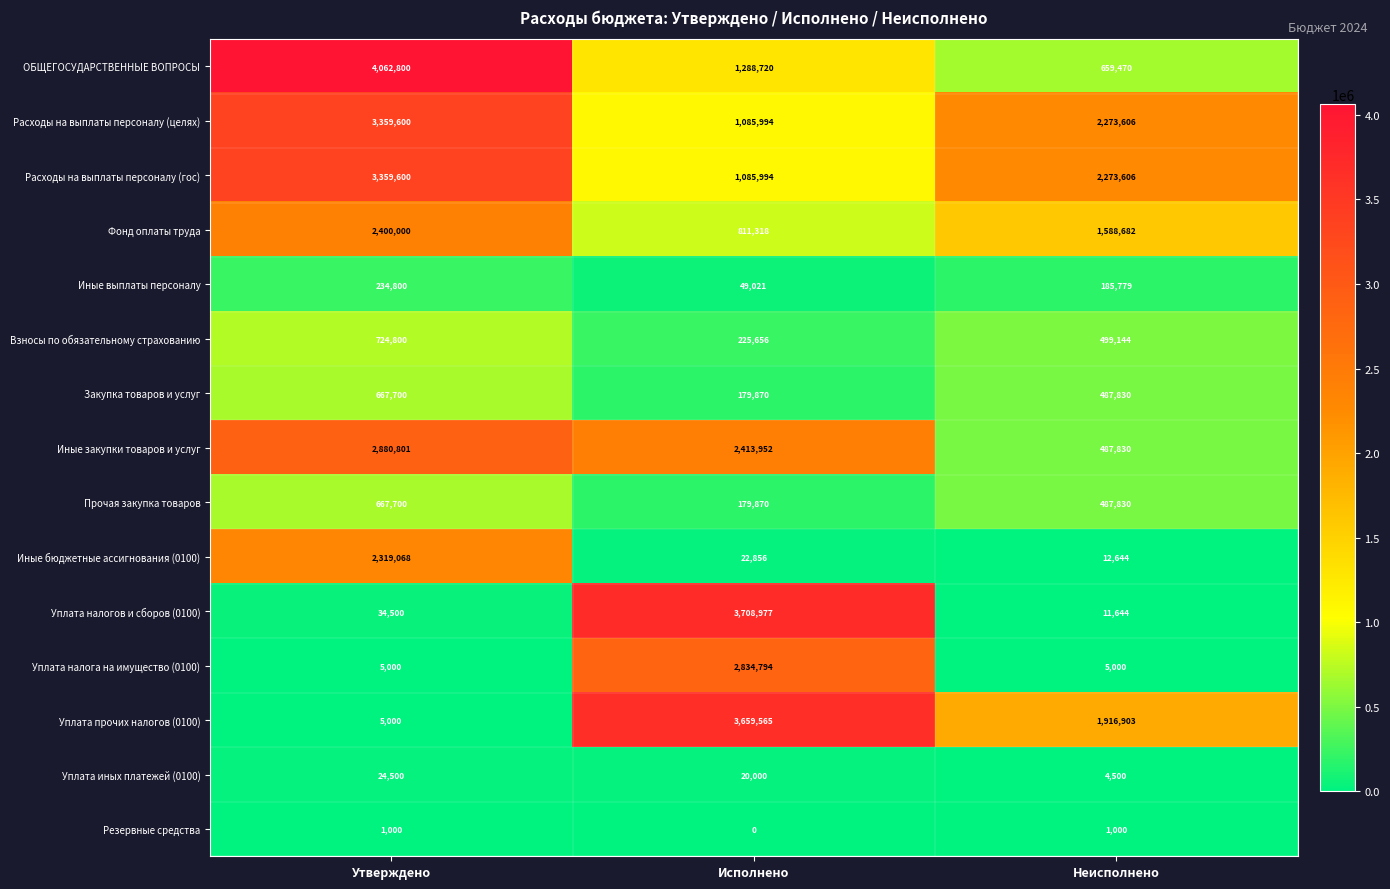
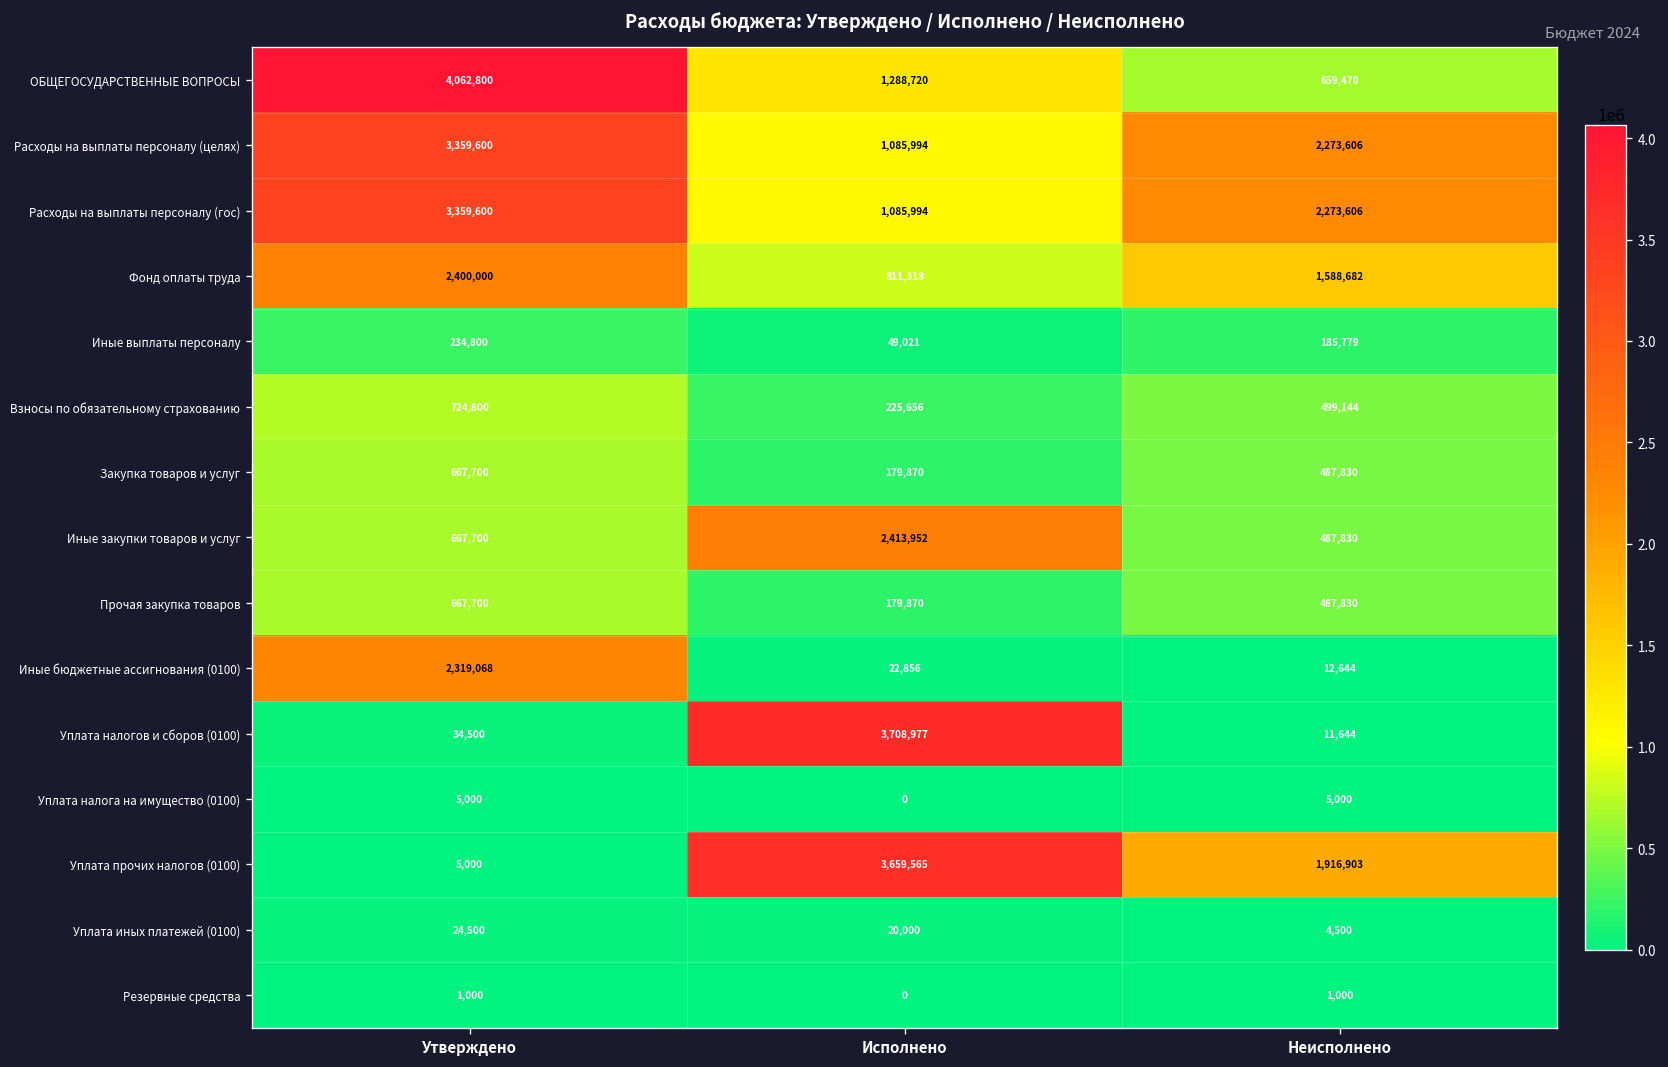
  {
    "ОБЩЕГОСУДАРСТВЕННЫЕ ВОПРОСЫ": {
      "Утверждено": "4,062,800",
      "Исполнено": "1,288,720",
      "Неисполнено": "659,470"
    },
    "Расходы на выплаты персоналу (целях)": {
      "Утверждено": "3,359,600",
      "Исполнено": "1,085,994",
      "Неисполнено": "2,273,606"
    },
    "Расходы на выплаты персоналу (гос)": {
      "Утверждено": "3,359,600",
      "Исполнено": "1,085,994",
      "Неисполнено": "2,273,606"
    },
    "Фонд оплаты труда": {
      "Утверждено": "2,400,000",
      "Исполнено": "811,318",
      "Неисполнено": "1,588,682"
    },
    "Иные выплаты персоналу": {
      "Утверждено": "234,800",
      "Исполнено": "49,021",
      "Неисполнено": "185,779"
    },
    "Взносы по обязательному страхованию": {
      "Утверждено": "724,800",
      "Исполнено": "225,656",
      "Неисполнено": "499,144"
    },
    "Закупка товаров и услуг": {
      "Утверждено": "667,700",
      "Исполнено": "179,870",
      "Неисполнено": "487,830"
    },
    "Иные закупки товаров и услуг": {
-     "Утверждено": "2,880,801",
+     "Утверждено": "667,700",
      "Исполнено": "2,413,952",
      "Неисполнено": "487,830"
    },
    "Прочая закупка товаров": {
      "Утверждено": "667,700",
      "Исполнено": "179,870",
      "Неисполнено": "487,830"
    },
    "Иные бюджетные ассигнования (0100)": {
      "Утверждено": "2,319,068",
      "Исполнено": "22,856",
      "Неисполнено": "12,644"
    },
    "Уплата налогов и сборов (0100)": {
      "Утверждено": "34,500",
      "Исполнено": "3,708,977",
      "Неисполнено": "11,644"
    },
    "Уплата налога на имущество (0100)": {
      "Утверждено": "5,000",
-     "Исполнено": "2,834,794",
+     "Исполнено": "0",
      "Неисполнено": "5,000"
    },
    "Уплата прочих налогов (0100)": {
      "Утверждено": "5,000",
      "Исполнено": "3,659,565",
      "Неисполнено": "1,916,903"
    },
    "Уплата иных платежей (0100)": {
      "Утверждено": "24,500",
      "Исполнено": "20,000",
      "Неисполнено": "4,500"
    },
    "Резервные средства": {
      "Утверждено": "1,000",
      "Исполнено": "0",
      "Неисполнено": "1,000"
    }
  }
